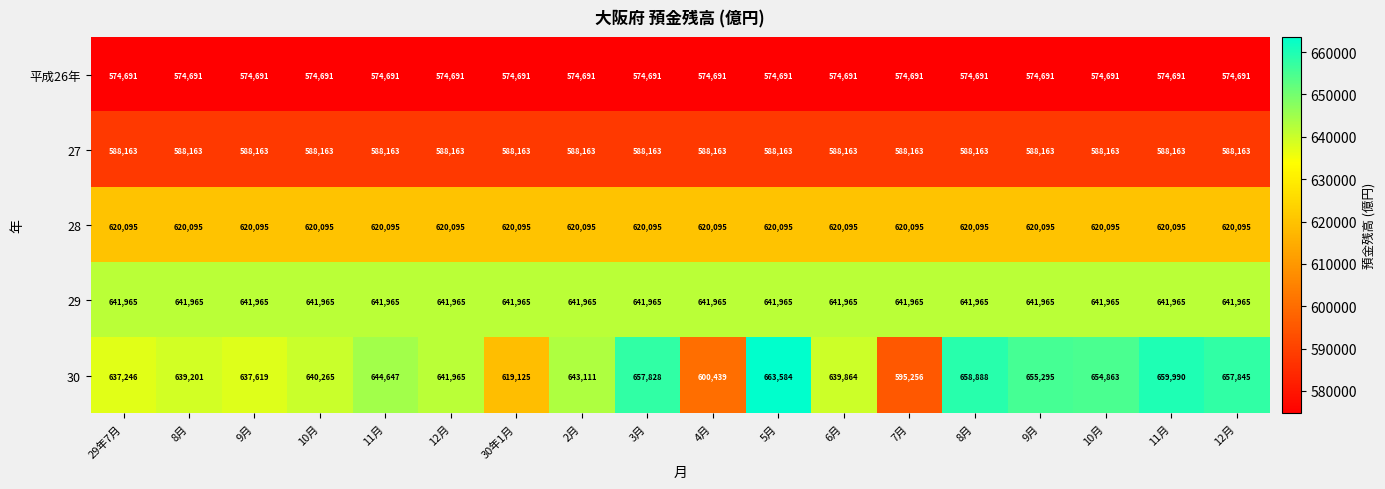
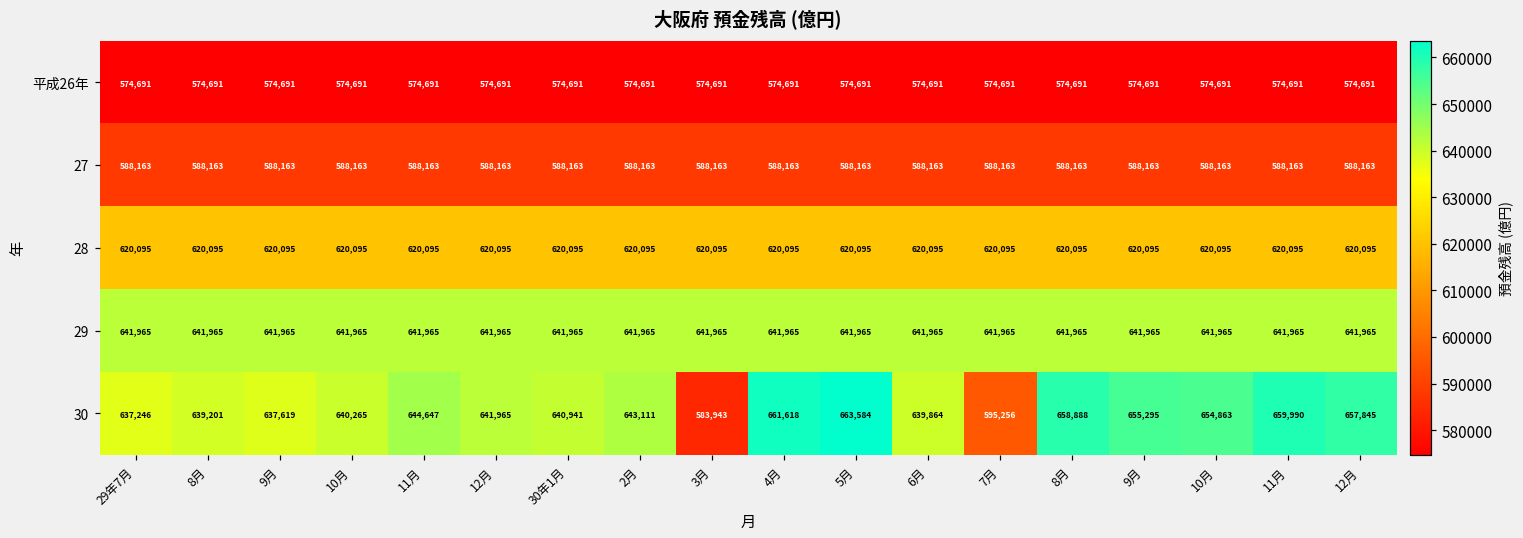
  {
    "平成26年": {
      "29年7月": "574,691",
      "30年1月": "574,691",
      "2月": "574,691",
      "3月": "574,691",
      "4月": "574,691",
      "5月": "574,691",
      "6月": "574,691",
      "7月": "574,691"
    },
    "27": {
      "29年7月": "588,163",
      "30年1月": "588,163",
      "2月": "588,163",
      "3月": "588,163",
      "4月": "588,163",
      "5月": "588,163",
      "6月": "588,163",
      "7月": "588,163"
    },
    "28": {
      "29年7月": "620,095",
      "30年1月": "620,095",
      "2月": "620,095",
      "3月": "620,095",
      "4月": "620,095",
      "5月": "620,095",
      "6月": "620,095",
      "7月": "620,095"
    },
    "29": {
      "29年7月": "641,965",
      "30年1月": "641,965",
      "2月": "641,965",
      "3月": "641,965",
      "4月": "641,965",
      "5月": "641,965",
      "6月": "641,965",
      "7月": "641,965"
    },
    "30": {
      "29年7月": "637,246",
-     "30年1月": "619,125",
+     "30年1月": "640,941",
      "2月": "643,111",
-     "3月": "657,828",
-     "4月": "600,439",
+     "3月": "583,943",
+     "4月": "661,618",
      "5月": "663,584",
      "6月": "639,864",
      "7月": "595,256"
    }
  }
